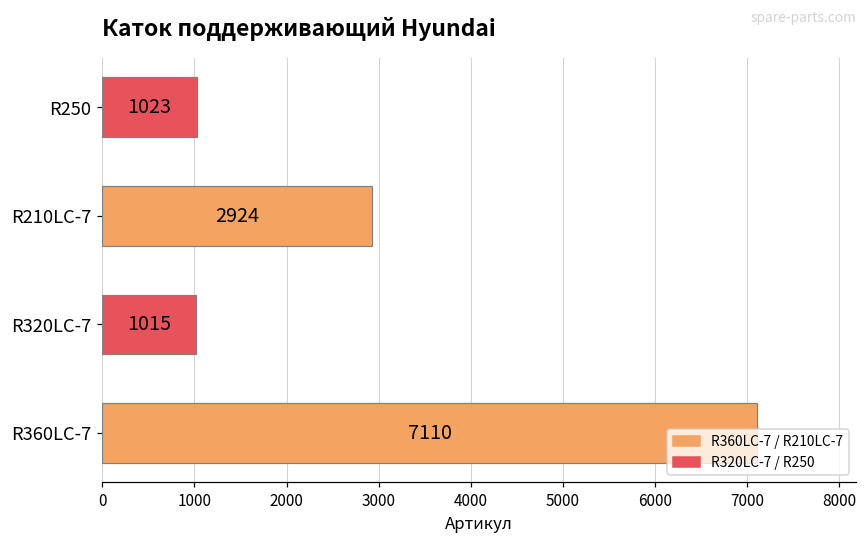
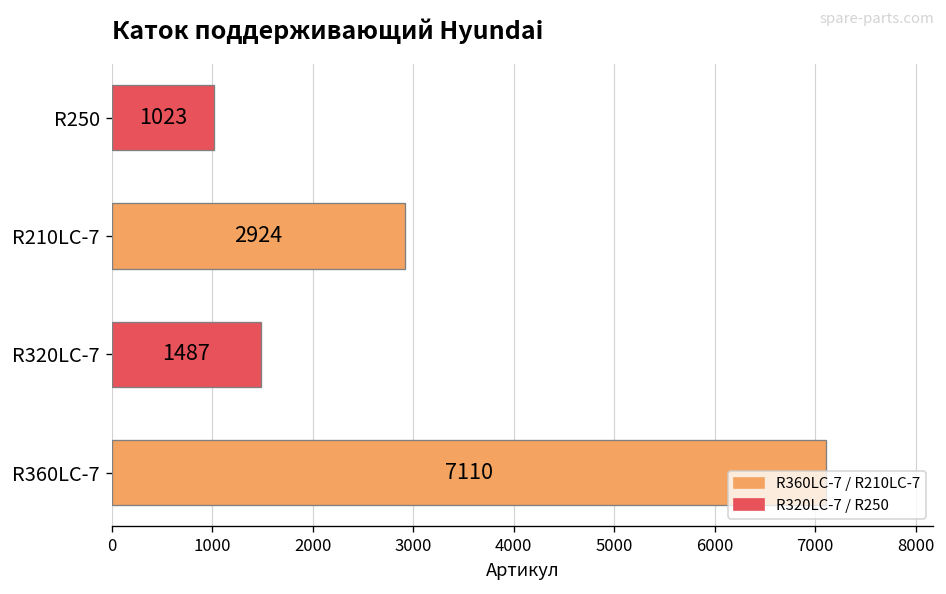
  {
    "R250": 1023,
    "R210LC-7": 2924,
-   "R320LC-7": 1015
+   "R320LC-7": 1487
  }
